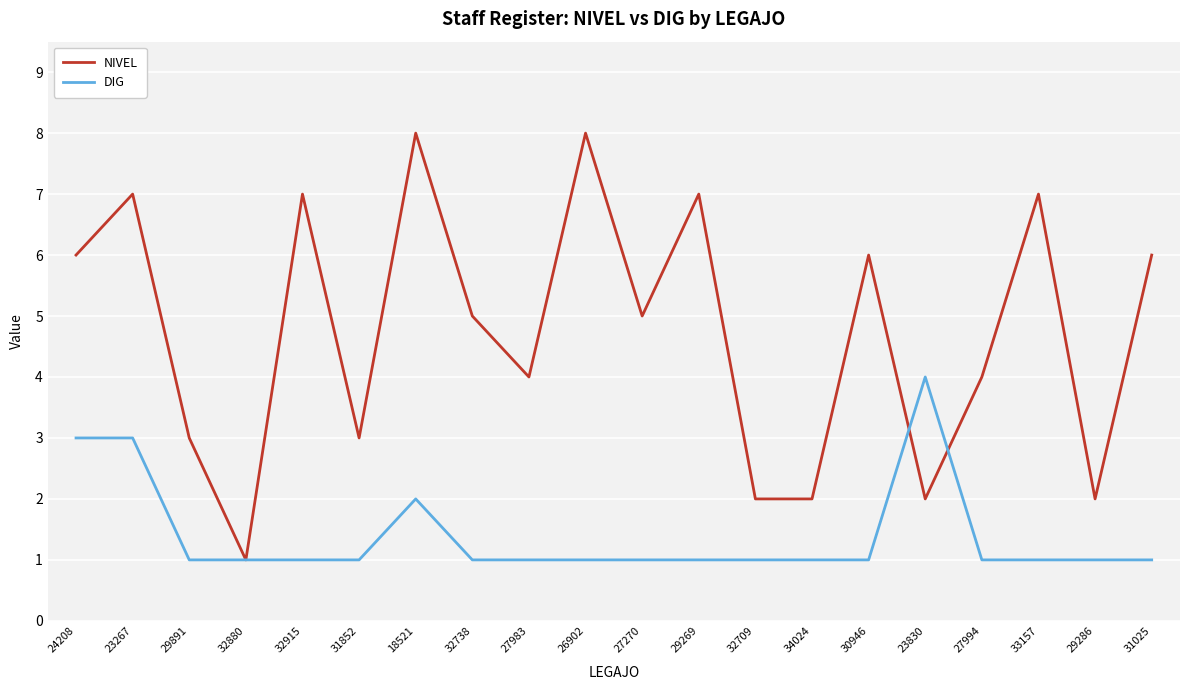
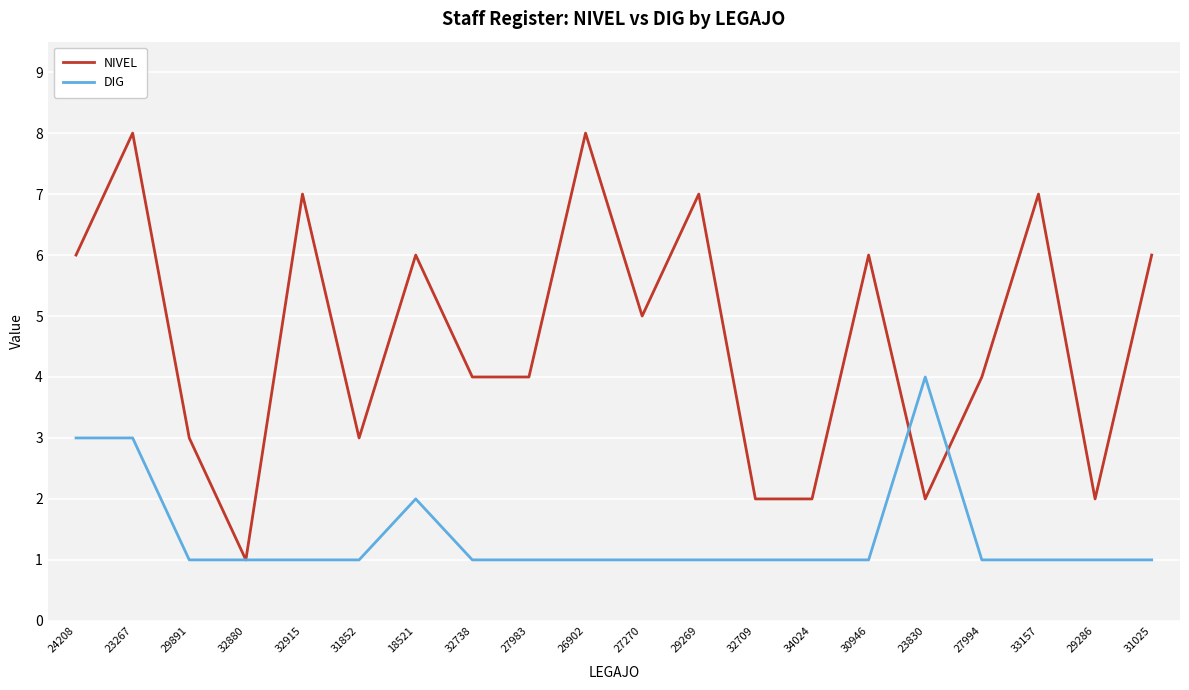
  {
    "NIVEL": {
      "24208": 6,
-     "23267": 7,
+     "23267": 8,
      "29891": 3,
      "32915": 7,
      "31852": 3,
-     "18521": 8,
-     "32738": 5,
+     "18521": 6,
+     "32738": 4,
      "27983": 4,
      "26902": 8,
      "27270": 5,
      "29269": 7,
      "32709": 2,
      "34024": 2,
      "30946": 6,
      "23830": 2,
      "27994": 4,
      "33157": 7,
      "29286": 2,
      "31025": 6
    },
    "DIG": {
      "24208": 3,
      "23267": 3,
      "29891": 1,
      "32915": 1,
      "31852": 1,
      "18521": 2,
      "32738": 1,
      "27983": 1,
      "26902": 1,
      "27270": 1,
      "29269": 1,
      "32709": 1,
      "34024": 1,
      "30946": 1,
      "23830": 4,
      "27994": 1,
      "33157": 1,
      "29286": 1,
      "31025": 1
    }
  }
